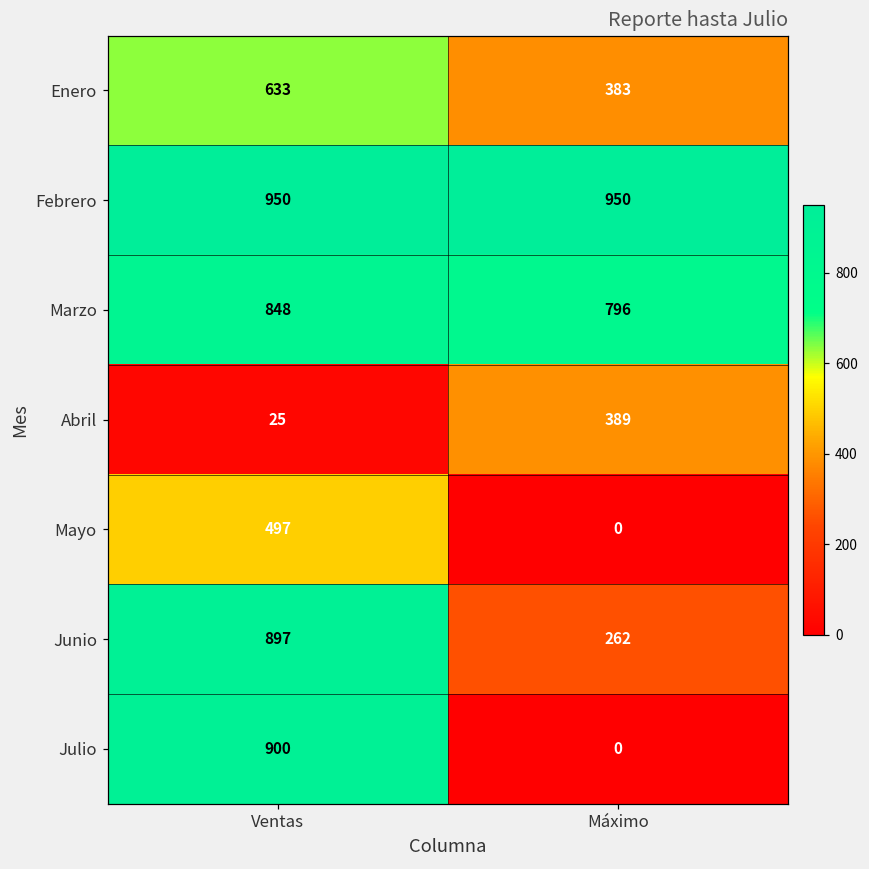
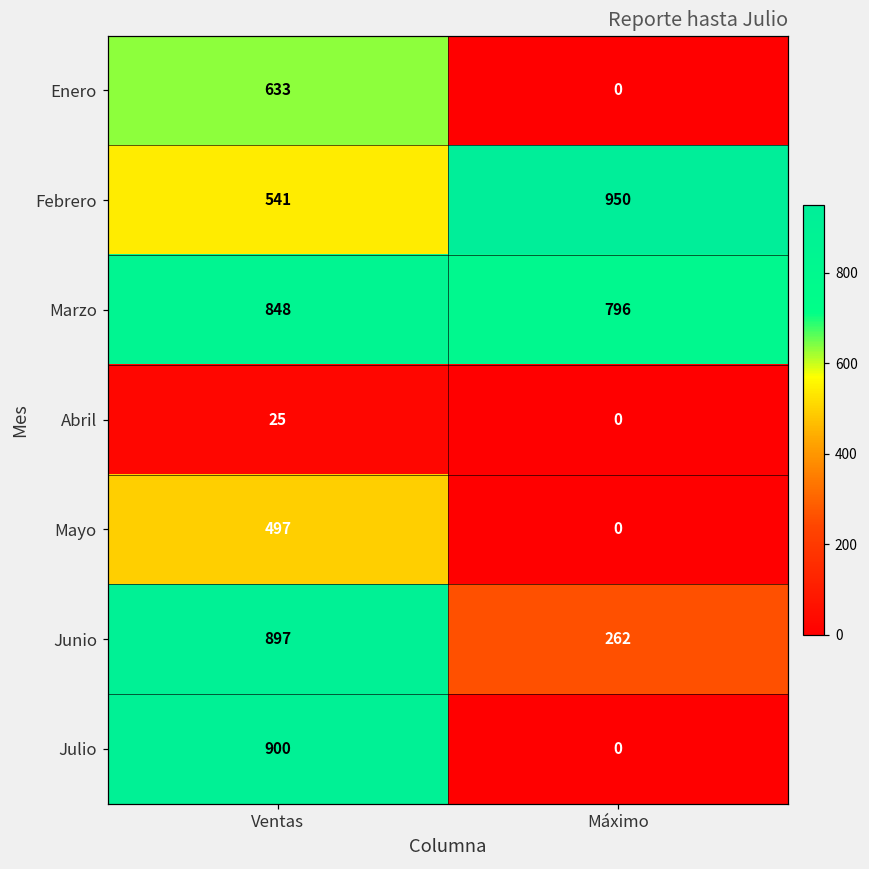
  {
    "Enero": {
      "Ventas": 633,
-     "Máximo": 383
+     "Máximo": 0
    },
    "Febrero": {
-     "Ventas": 950,
+     "Ventas": 541,
      "Máximo": 950
    },
    "Marzo": {
      "Ventas": 848,
      "Máximo": 796
    },
    "Abril": {
      "Ventas": 25,
-     "Máximo": 389
+     "Máximo": 0
    },
    "Mayo": {
      "Ventas": 497,
      "Máximo": 0
    },
    "Junio": {
      "Ventas": 897,
      "Máximo": 262
    },
    "Julio": {
      "Ventas": 900,
      "Máximo": 0
    }
  }
